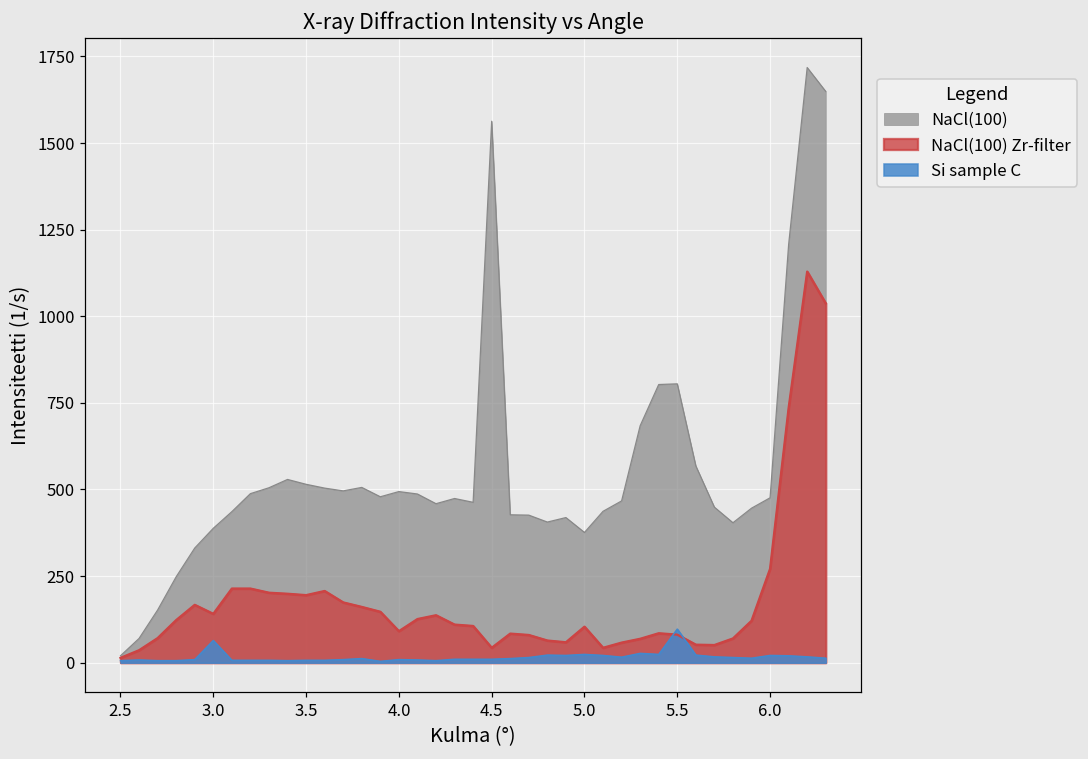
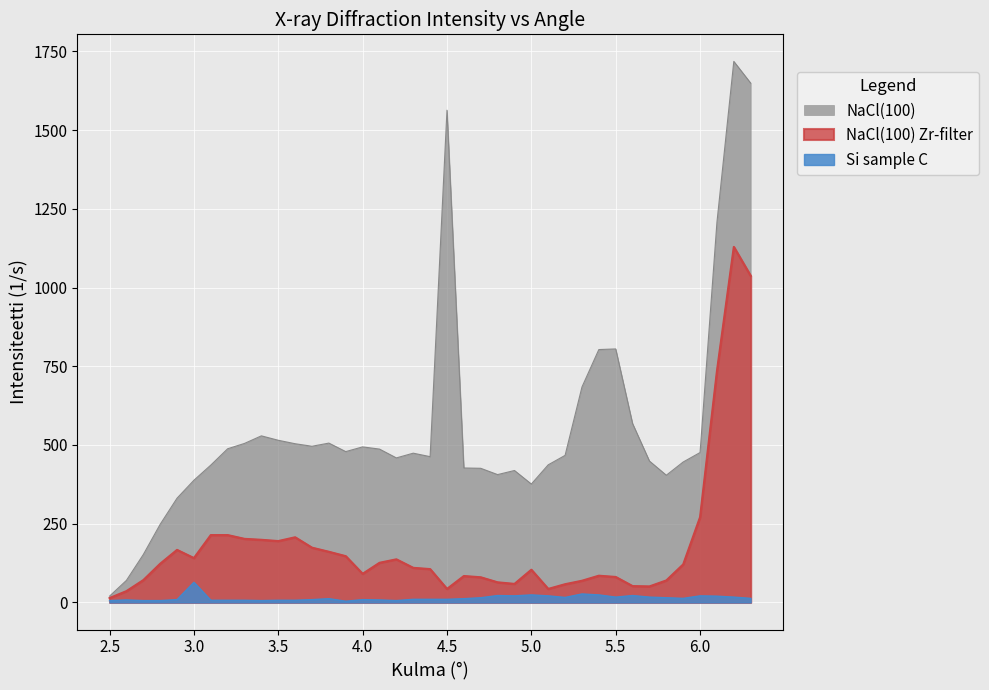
  {
    "NaCl(100)": {
      "3.0": 390,
      "3.5": 520,
      "4.0": 490,
      "4.5": 1560,
      "5.0": 380,
      "5.5": 810,
      "6.0": 480
    },
    "NaCl(100) Zr-filter": {
      "3.0": 140,
      "3.5": 200,
      "4.0": 90,
      "4.5": 40,
      "5.0": 100,
      "5.5": 80,
      "6.0": 270
    },
    "Si sample C": {
      "3.0": 60,
      "3.5": 10,
      "4.0": 10,
      "4.5": 10,
      "5.0": 20,
-     "5.5": 100,
+     "5.5": 20,
      "6.0": 20
    }
  }
